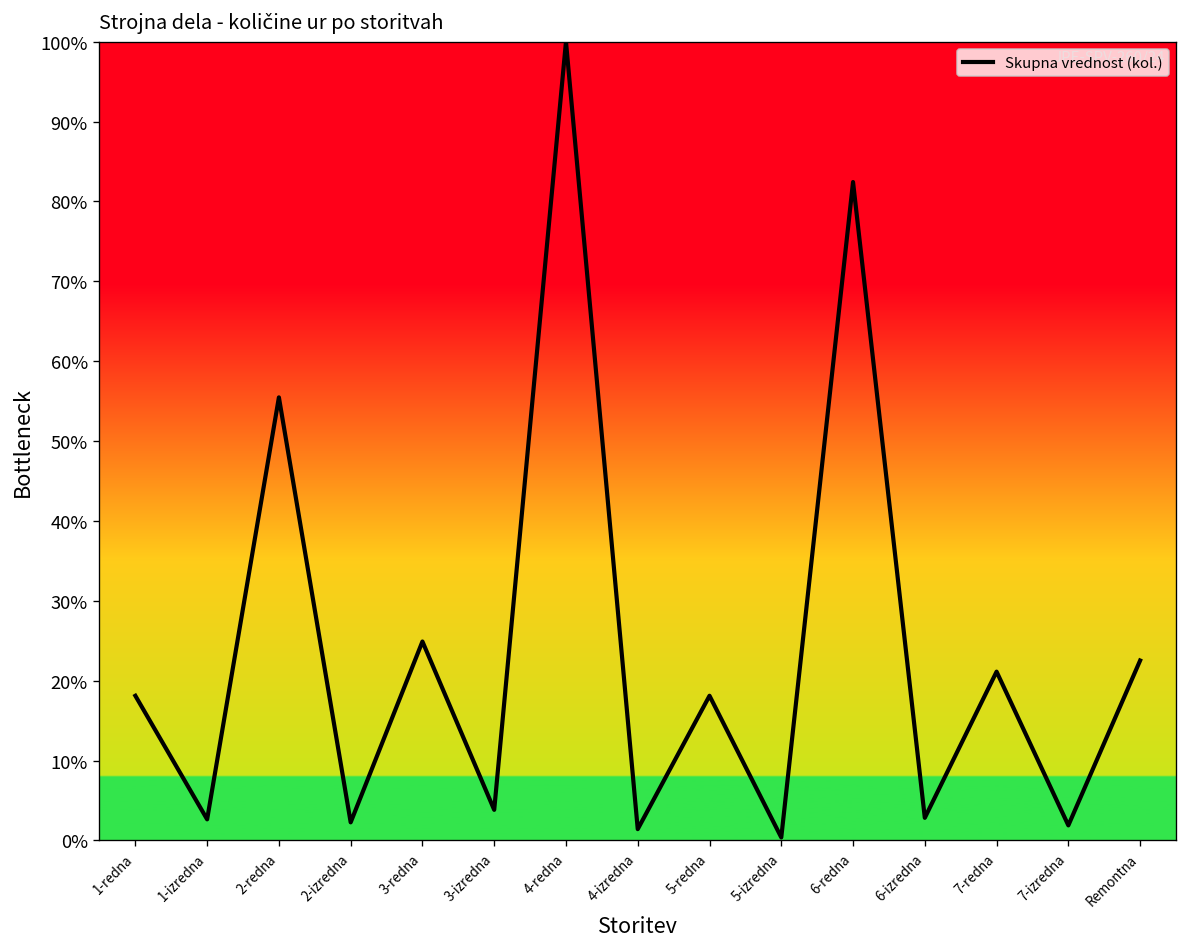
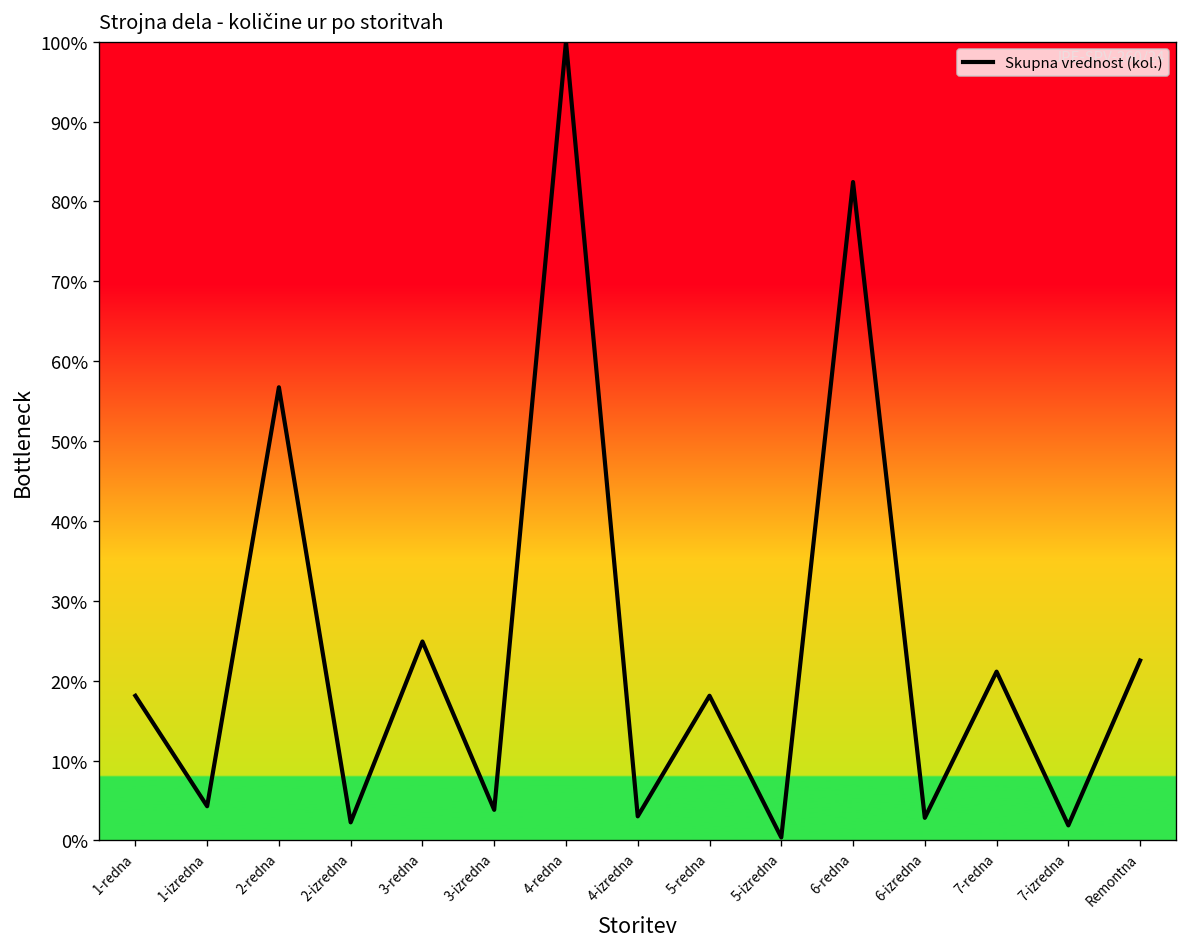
  {
    "1-redna": "18%",
-   "1-izredna": "3%",
-   "2-redna": "55%",
+   "1-izredna": "4%",
+   "2-redna": "57%",
    "2-izredna": "2%",
    "3-redna": "25%",
    "3-izredna": "4%",
    "4-redna": "100%",
-   "4-izredna": "1%",
+   "4-izredna": "3%",
    "5-redna": "18%",
    "5-izredna": "0%",
    "6-redna": "82%",
    "6-izredna": "3%",
    "7-redna": "21%",
    "7-izredna": "2%",
    "Remontna": "23%"
  }
